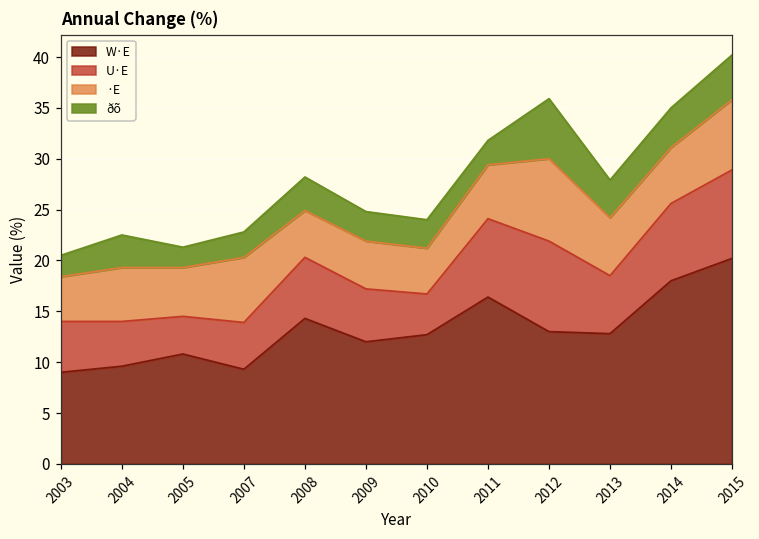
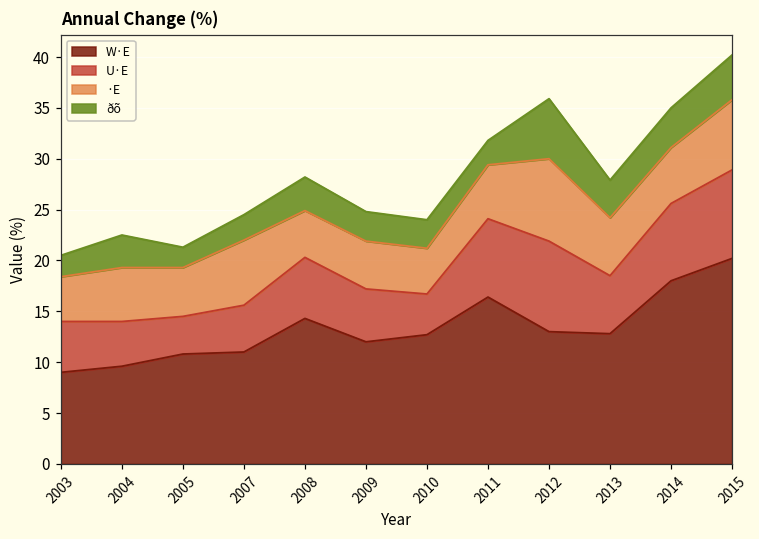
  {
    "W·E": {
      "2003": 9,
      "2004": 10,
      "2005": 11,
-     "2007": 9,
+     "2007": 11,
      "2008": 14,
      "2009": 12,
      "2010": 13,
      "2011": 16,
      "2012": 13,
      "2013": 13,
      "2014": 18,
      "2015": 20
    },
    "U·E": {
      "2003": 5,
      "2004": 4,
      "2005": 4,
      "2007": 5,
      "2008": 6,
      "2009": 5,
      "2010": 4,
      "2011": 8,
      "2012": 9,
      "2013": 6,
      "2014": 8,
      "2015": 9
    },
    "·E": {
      "2003": 4,
      "2004": 5,
      "2005": 5,
      "2007": 6,
      "2008": 5,
      "2009": 5,
      "2010": 5,
      "2011": 5,
      "2012": 8,
      "2013": 6,
      "2014": 6,
      "2015": 7
    },
    "ðõ": {
      "2003": 2,
      "2004": 3,
      "2005": 2,
      "2007": 3,
      "2008": 3,
      "2009": 3,
      "2010": 3,
      "2011": 2,
      "2012": 6,
      "2013": 4,
      "2014": 4,
      "2015": 4
    }
  }
